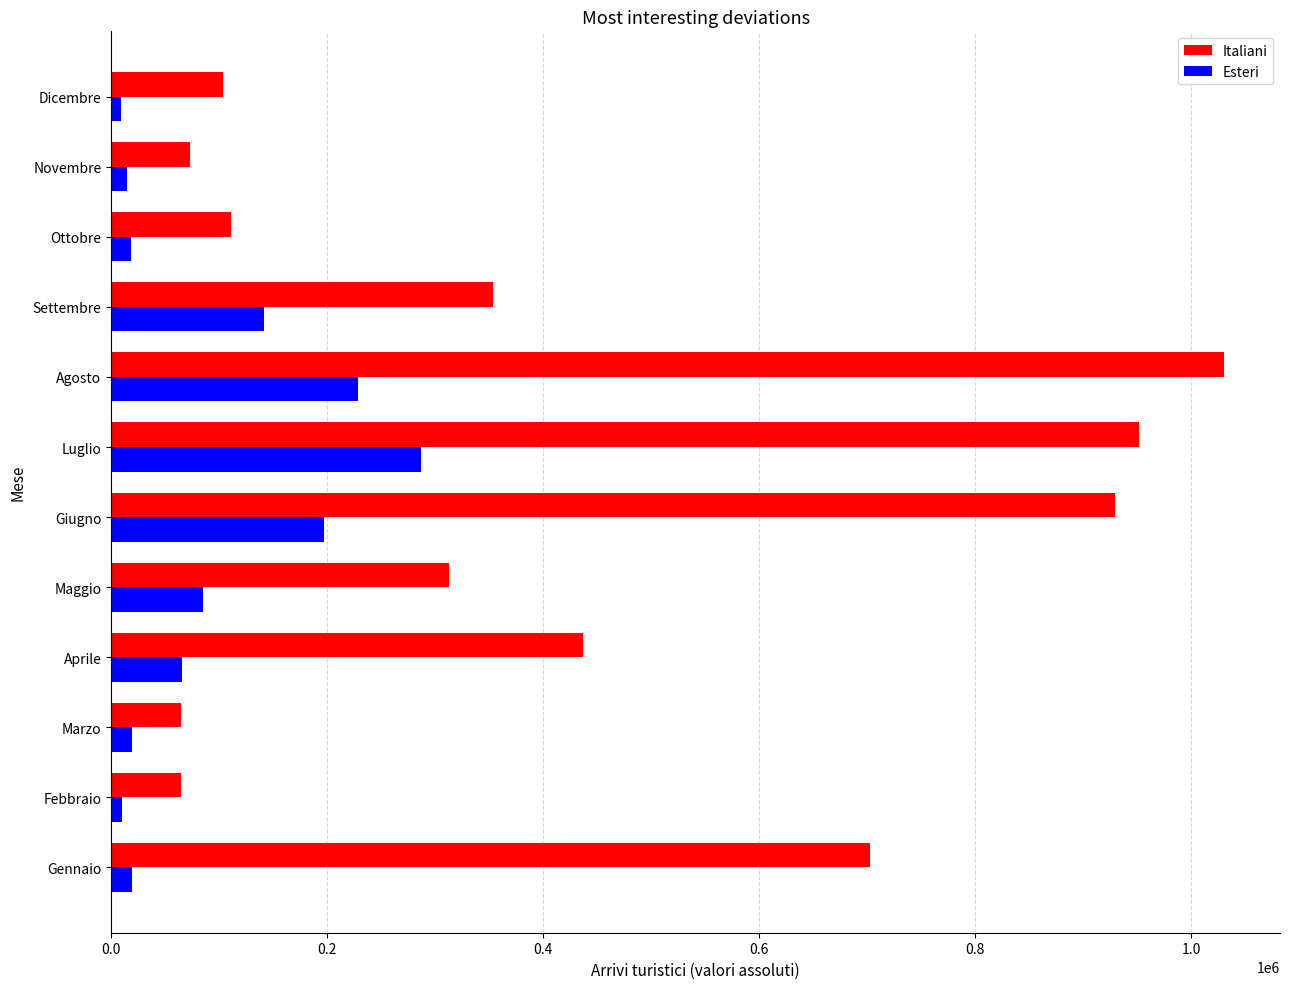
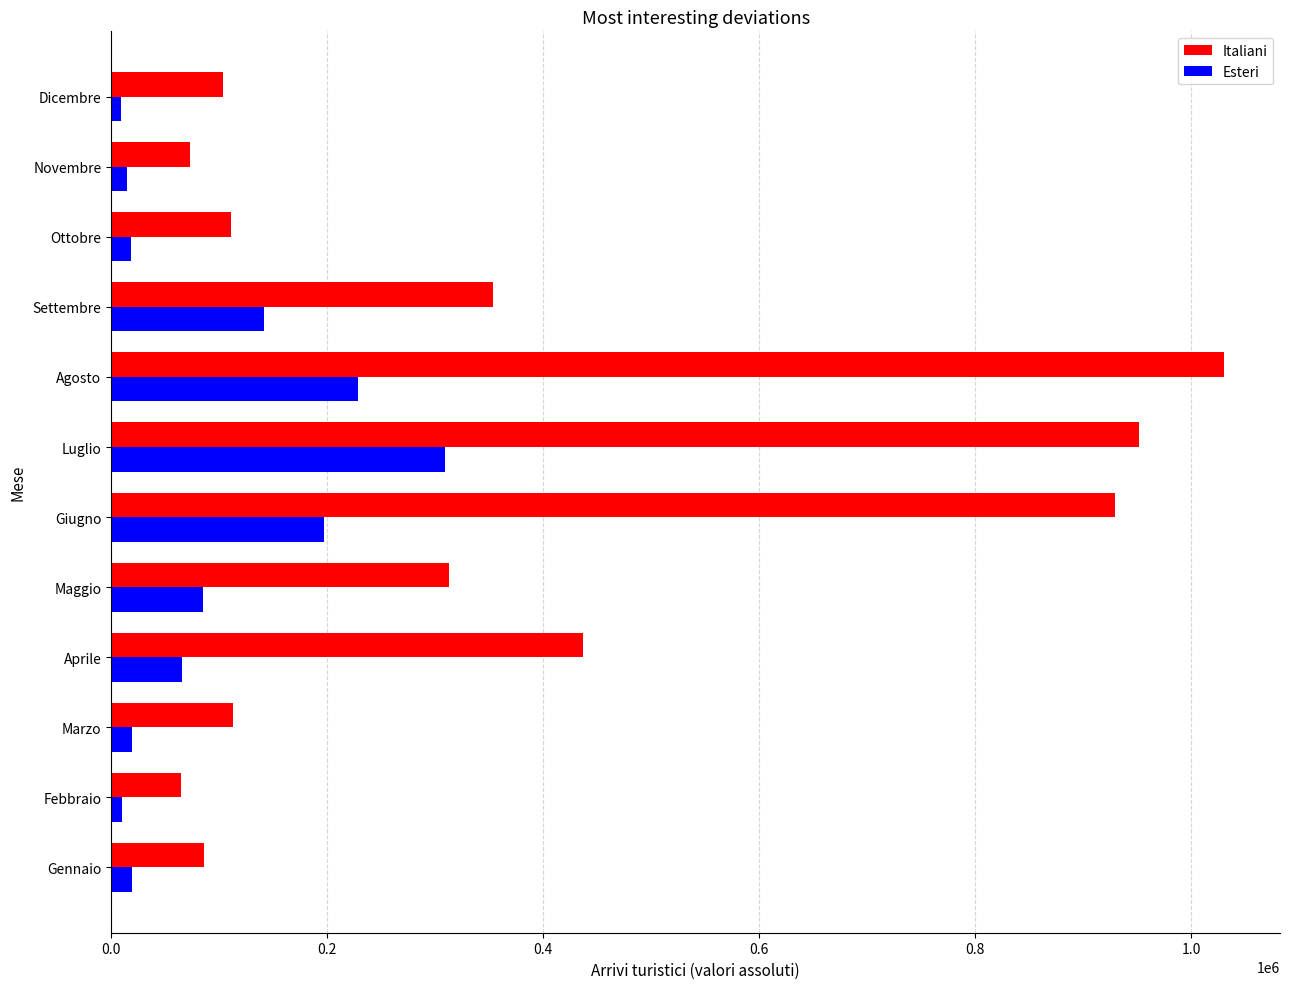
  {
    "Italiani": {
      "Dicembre": 104000,
      "Novembre": 73000,
      "Ottobre": 111000,
      "Settembre": 353000,
      "Agosto": 1031000,
      "Luglio": 952000,
      "Giugno": 929000,
      "Maggio": 313000,
      "Aprile": 437000,
-     "Marzo": 65000,
+     "Marzo": 113000,
      "Febbraio": 65000,
-     "Gennaio": 702000
+     "Gennaio": 85000
    },
    "Esteri": {
      "Dicembre": 9000,
      "Novembre": 15000,
      "Ottobre": 18000,
      "Settembre": 142000,
      "Agosto": 229000,
-     "Luglio": 287000,
+     "Luglio": 309000,
      "Giugno": 197000,
      "Maggio": 85000,
      "Aprile": 66000,
      "Marzo": 19000,
      "Febbraio": 10000,
      "Gennaio": 19000
    }
  }
